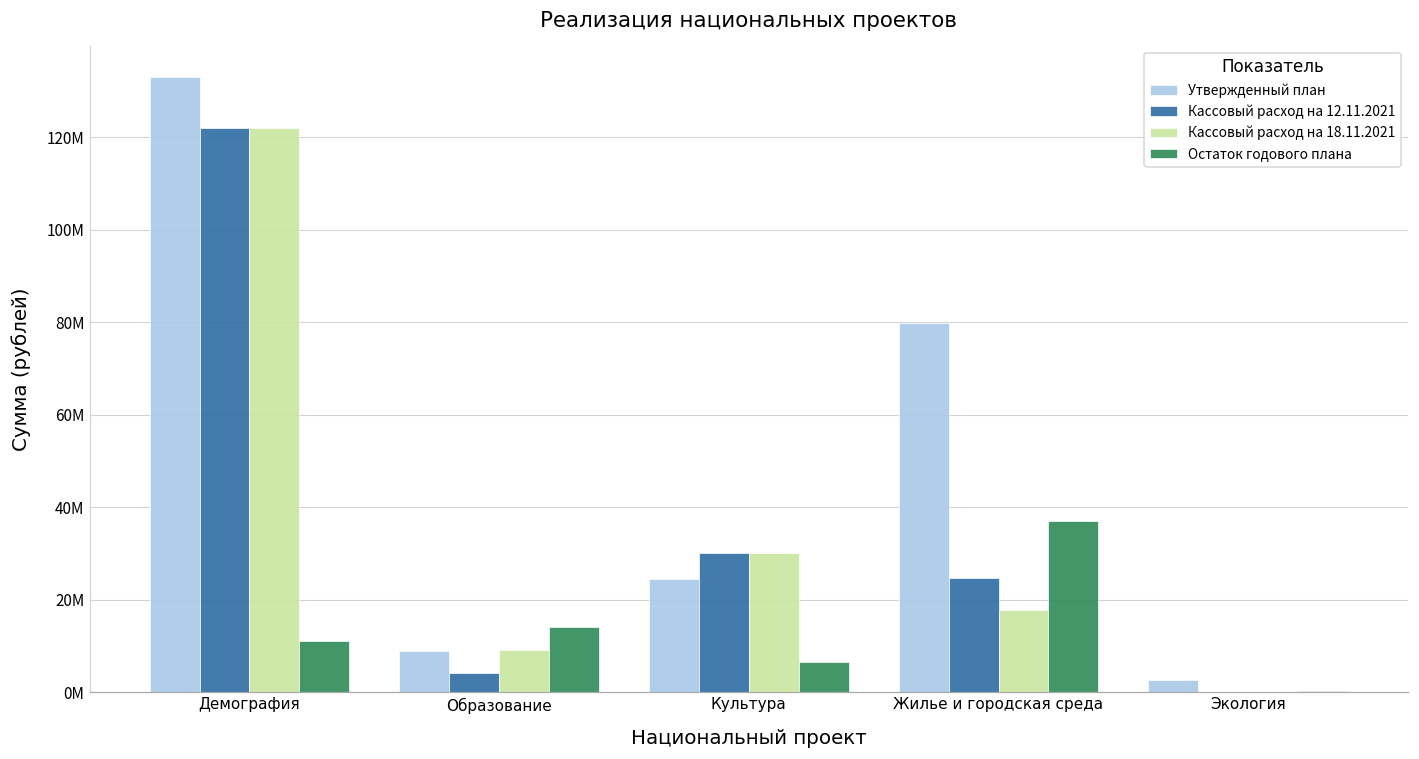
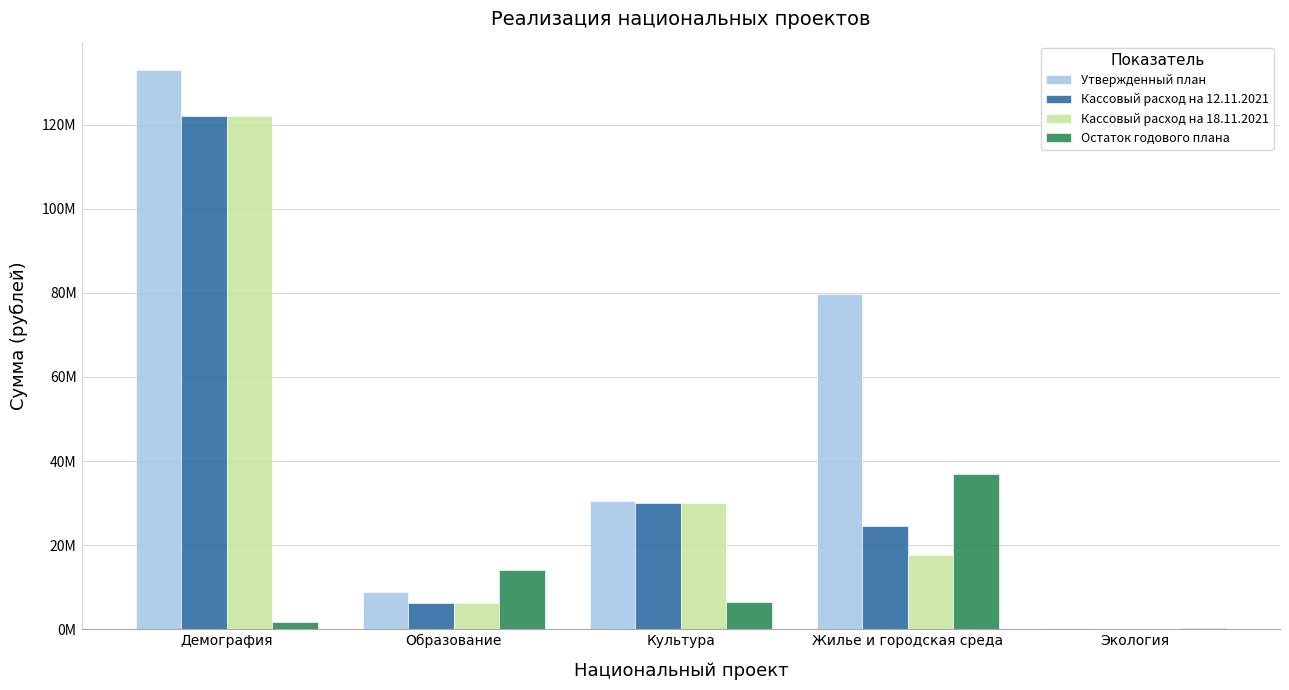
  {
    "Утвержденный план": {
      "Демография": 133000000,
      "Образование": 9000000,
-     "Культура": 24000000,
+     "Культура": 31000000,
      "Жилье и городская среда": 80000000,
-     "Экология": 3000000
+     "Экология": 0
    },
    "Кассовый расход на 12.11.2021": {
      "Демография": 122000000,
-     "Образование": 4000000,
+     "Образование": 6000000,
      "Культура": 30000000,
      "Жилье и городская среда": 25000000,
      "Экология": 0
    },
    "Кассовый расход на 18.11.2021": {
      "Демография": 122000000,
-     "Образование": 9000000,
+     "Образование": 6000000,
      "Культура": 30000000,
      "Жилье и городская среда": 18000000,
      "Экология": 0
    },
    "Остаток годового плана": {
-     "Демография": 11000000,
+     "Демография": 2000000,
      "Образование": 14000000,
      "Культура": 6000000,
      "Жилье и городская среда": 37000000
    }
  }
